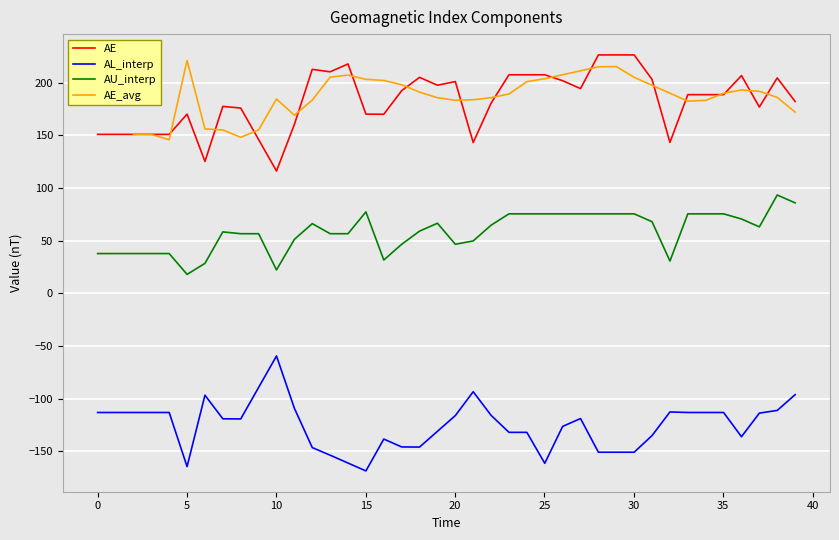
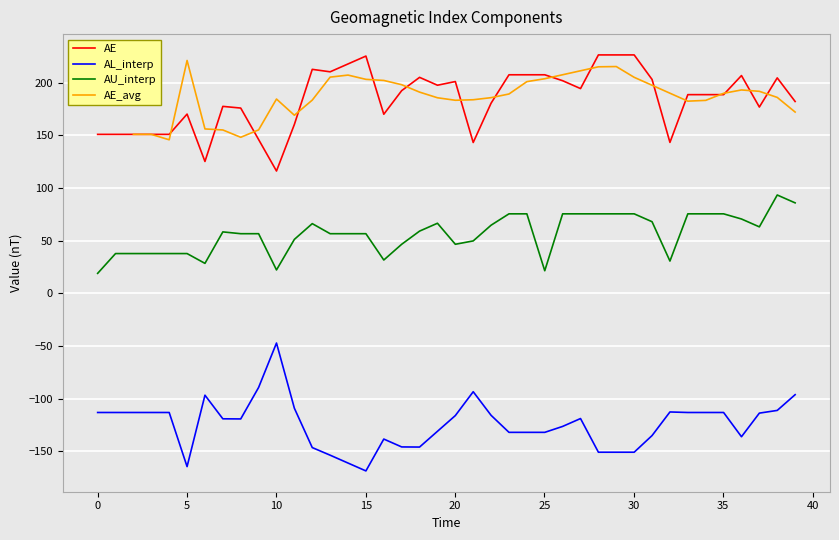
  {
    "AE": {
      "0": 151,
      "5": 170,
      "10": 116,
-     "15": 170,
+     "15": 225,
      "20": 201,
      "25": 208
    },
    "AL_interp": {
      "0": -113,
      "5": -165,
-     "10": -60,
+     "10": -47,
      "15": -169,
      "20": -116,
-     "25": -161
+     "25": -132
    },
    "AU_interp": {
-     "0": 38,
-     "5": 18,
+     "0": 19,
+     "5": 38,
      "10": 22,
-     "15": 77,
+     "15": 57,
      "20": 47,
-     "25": 75
+     "25": 21
    },
    "AE_avg": {
      "5": 221,
      "10": 185,
      "15": 203,
      "20": 183,
      "25": 204
    }
  }
